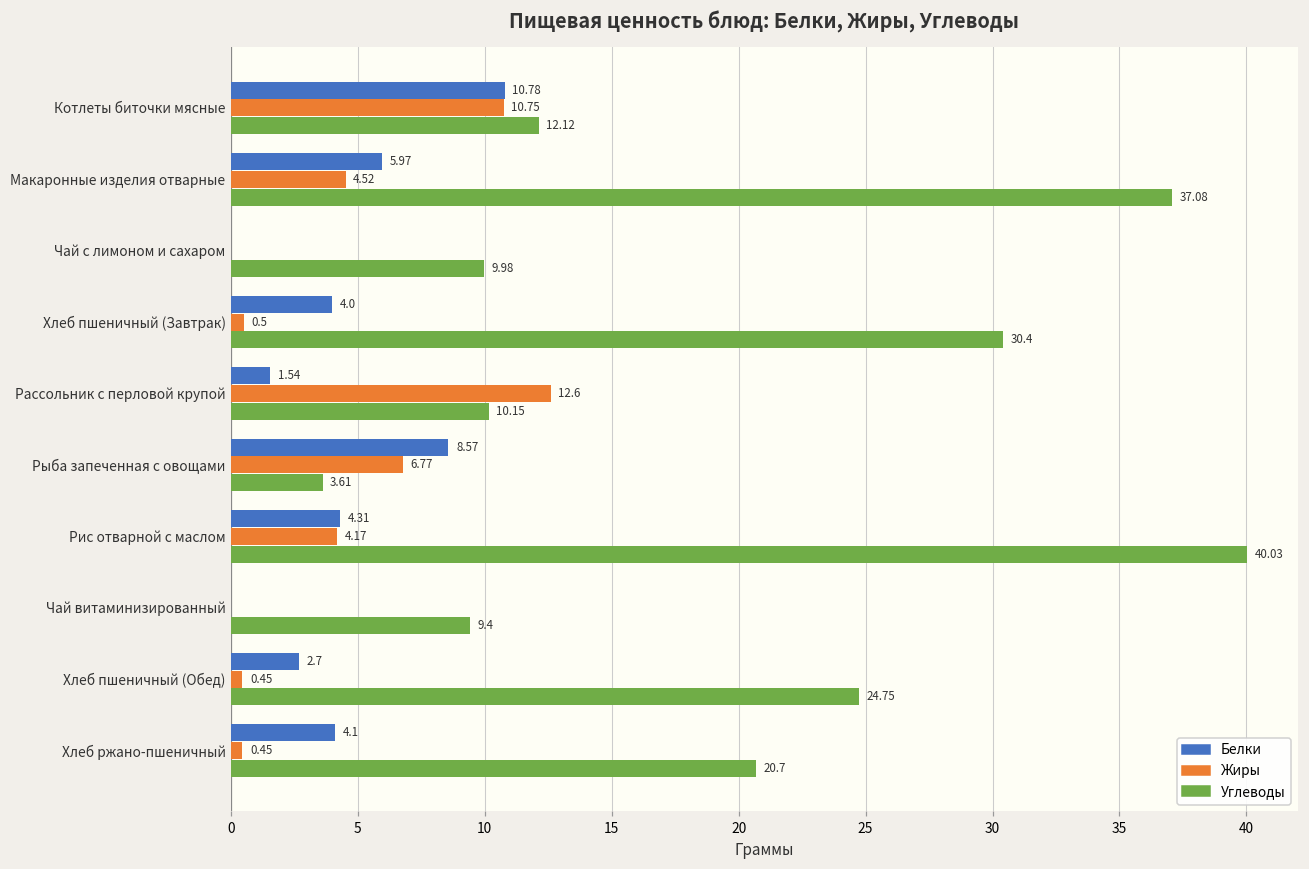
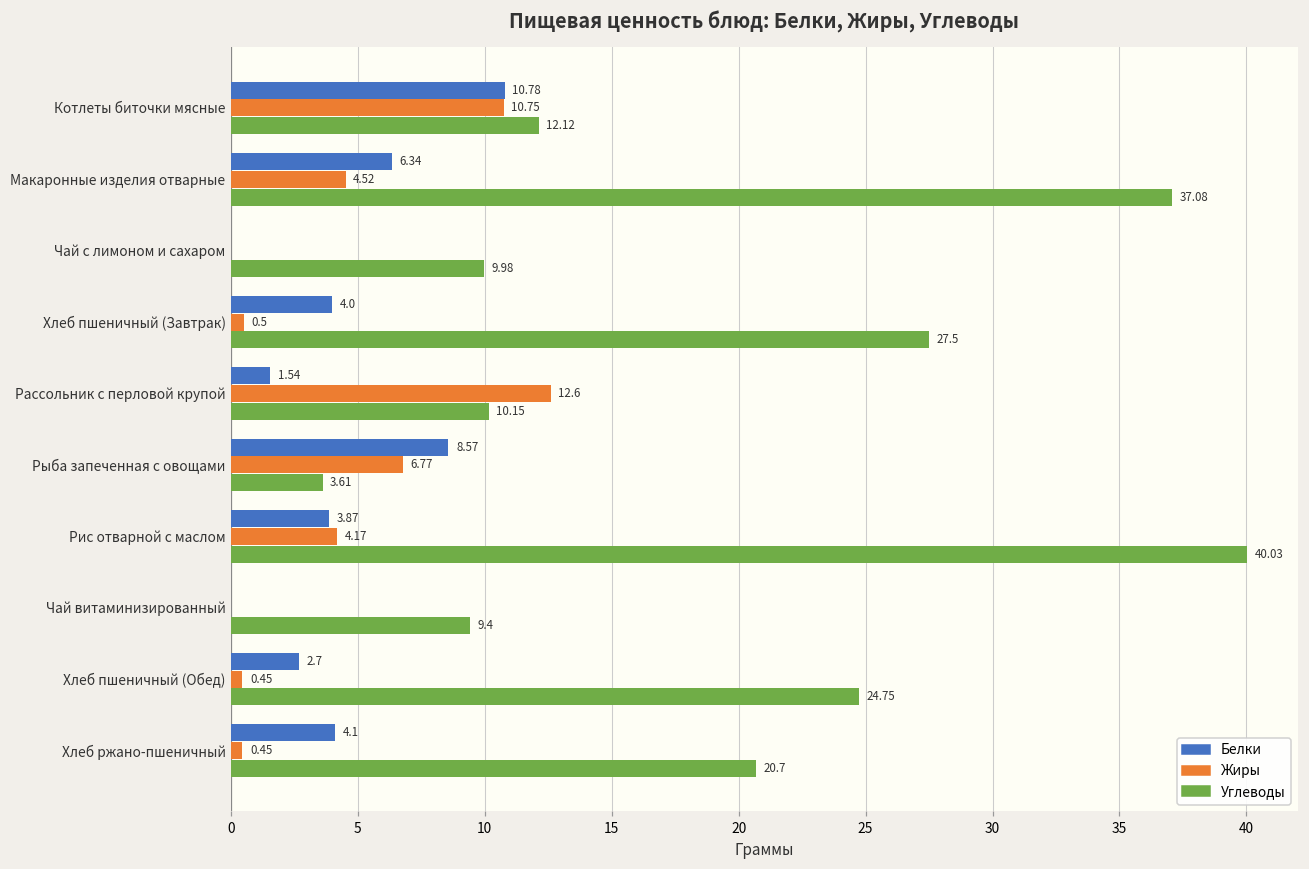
  {
    "Белки": {
      "Котлеты биточки мясные": 10.78,
-     "Макаронные изделия отварные": 5.97,
+     "Макаронные изделия отварные": 6.34,
      "Хлеб пшеничный (Завтрак)": 4.0,
      "Рассольник с перловой крупой": 1.54,
      "Рыба запеченная с овощами": 8.57,
-     "Рис отварной с маслом": 4.31,
+     "Рис отварной с маслом": 3.87,
      "Хлеб пшеничный (Обед)": 2.7,
      "Хлеб ржано-пшеничный": 4.1
    },
    "Жиры": {
      "Котлеты биточки мясные": 10.75,
      "Макаронные изделия отварные": 4.52,
      "Хлеб пшеничный (Завтрак)": 0.5,
      "Рассольник с перловой крупой": 12.6,
      "Рыба запеченная с овощами": 6.77,
      "Рис отварной с маслом": 4.17,
      "Хлеб пшеничный (Обед)": 0.45,
      "Хлеб ржано-пшеничный": 0.45
    },
    "Углеводы": {
      "Котлеты биточки мясные": 12.12,
      "Макаронные изделия отварные": 37.08,
      "Чай с лимоном и сахаром": 9.98,
-     "Хлеб пшеничный (Завтрак)": 30.4,
+     "Хлеб пшеничный (Завтрак)": 27.5,
      "Рассольник с перловой крупой": 10.15,
      "Рыба запеченная с овощами": 3.61,
      "Рис отварной с маслом": 40.03,
      "Чай витаминизированный": 9.4,
      "Хлеб пшеничный (Обед)": 24.75,
      "Хлеб ржано-пшеничный": 20.7
    }
  }
